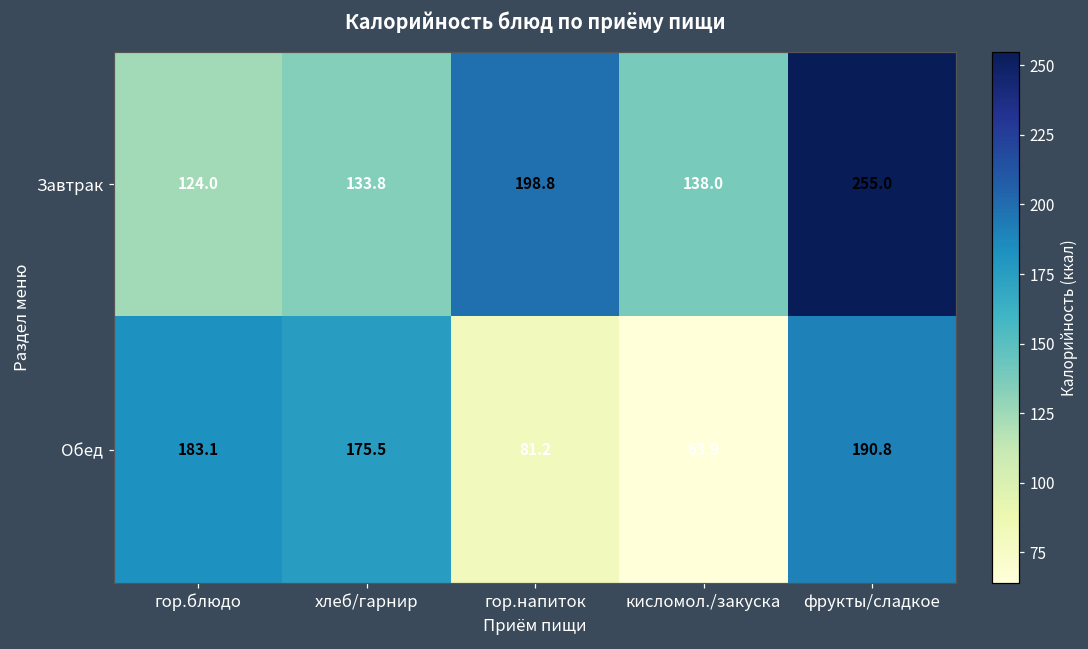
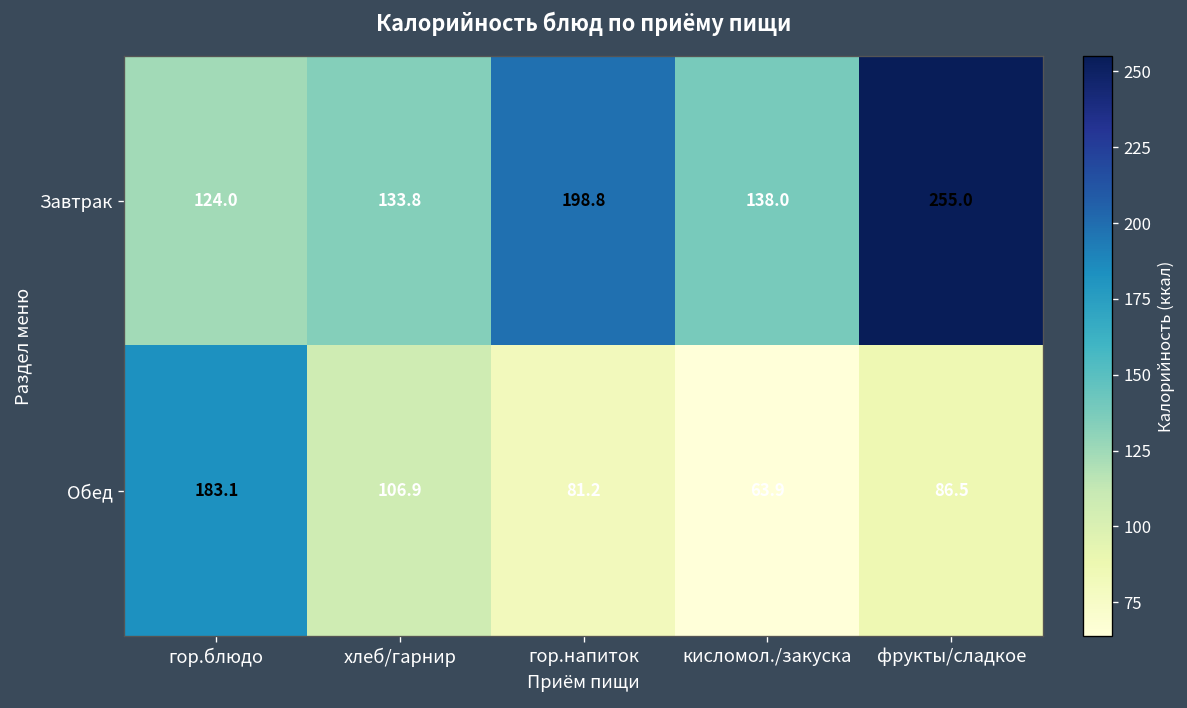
  {
    "Завтрак": {
      "гор.блюдо": 124.0,
      "хлеб/гарнир": 133.8,
      "гор.напиток": 198.8,
      "кисломол./закуска": 138.0,
      "фрукты/сладкое": 255.0
    },
    "Обед": {
      "гор.блюдо": 183.1,
-     "хлеб/гарнир": 175.5,
+     "хлеб/гарнир": 106.9,
      "гор.напиток": 81.2,
-     "фрукты/сладкое": 190.8
+     "фрукты/сладкое": 86.5
    }
  }
